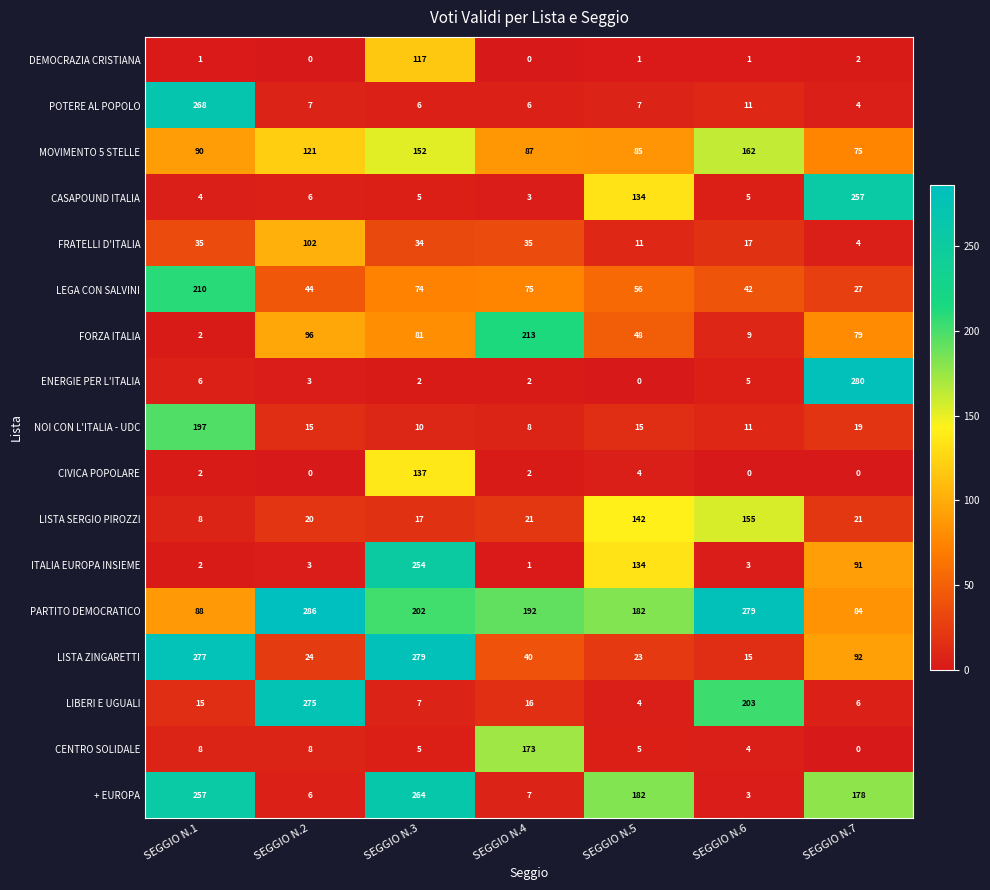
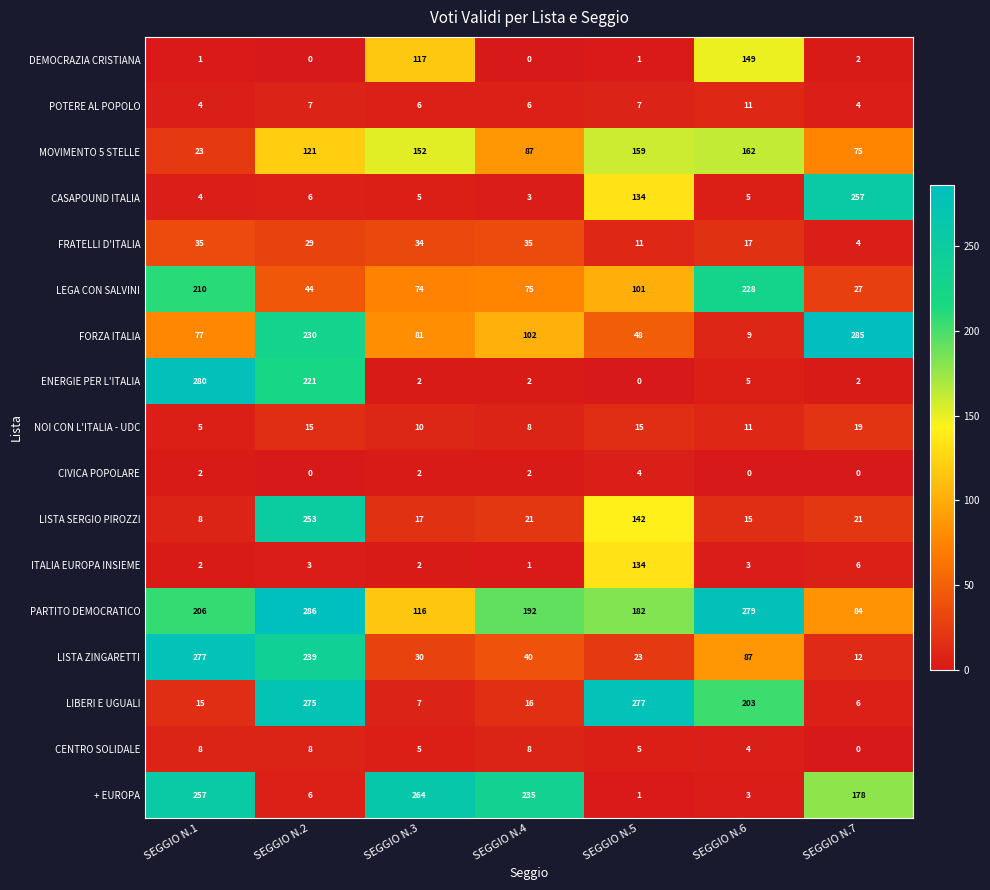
  {
    "DEMOCRAZIA CRISTIANA": {
      "SEGGIO N.1": 1,
      "SEGGIO N.2": 0,
      "SEGGIO N.3": 117,
      "SEGGIO N.4": 0,
      "SEGGIO N.5": 1,
-     "SEGGIO N.6": 1,
+     "SEGGIO N.6": 149,
      "SEGGIO N.7": 2
    },
    "POTERE AL POPOLO": {
-     "SEGGIO N.1": 268,
+     "SEGGIO N.1": 4,
      "SEGGIO N.2": 7,
      "SEGGIO N.3": 6,
      "SEGGIO N.4": 6,
      "SEGGIO N.5": 7,
      "SEGGIO N.6": 11,
      "SEGGIO N.7": 4
    },
    "MOVIMENTO 5 STELLE": {
-     "SEGGIO N.1": 90,
+     "SEGGIO N.1": 23,
      "SEGGIO N.2": 121,
      "SEGGIO N.3": 152,
      "SEGGIO N.4": 87,
-     "SEGGIO N.5": 85,
+     "SEGGIO N.5": 159,
      "SEGGIO N.6": 162,
      "SEGGIO N.7": 75
    },
    "CASAPOUND ITALIA": {
      "SEGGIO N.1": 4,
      "SEGGIO N.2": 6,
      "SEGGIO N.3": 5,
      "SEGGIO N.4": 3,
      "SEGGIO N.5": 134,
      "SEGGIO N.6": 5,
      "SEGGIO N.7": 257
    },
    "FRATELLI D'ITALIA": {
      "SEGGIO N.1": 35,
-     "SEGGIO N.2": 102,
+     "SEGGIO N.2": 29,
      "SEGGIO N.3": 34,
      "SEGGIO N.4": 35,
      "SEGGIO N.5": 11,
      "SEGGIO N.6": 17,
      "SEGGIO N.7": 4
    },
    "LEGA CON SALVINI": {
      "SEGGIO N.1": 210,
      "SEGGIO N.2": 44,
      "SEGGIO N.3": 74,
      "SEGGIO N.4": 75,
-     "SEGGIO N.5": 56,
-     "SEGGIO N.6": 42,
+     "SEGGIO N.5": 101,
+     "SEGGIO N.6": 228,
      "SEGGIO N.7": 27
    },
    "FORZA ITALIA": {
-     "SEGGIO N.1": 2,
-     "SEGGIO N.2": 96,
+     "SEGGIO N.1": 77,
+     "SEGGIO N.2": 230,
      "SEGGIO N.3": 81,
-     "SEGGIO N.4": 213,
+     "SEGGIO N.4": 102,
      "SEGGIO N.5": 48,
      "SEGGIO N.6": 9,
-     "SEGGIO N.7": 79
+     "SEGGIO N.7": 285
    },
    "ENERGIE PER L'ITALIA": {
-     "SEGGIO N.1": 6,
-     "SEGGIO N.2": 3,
+     "SEGGIO N.1": 280,
+     "SEGGIO N.2": 221,
      "SEGGIO N.3": 2,
      "SEGGIO N.4": 2,
      "SEGGIO N.5": 0,
      "SEGGIO N.6": 5,
-     "SEGGIO N.7": 280
+     "SEGGIO N.7": 2
    },
    "NOI CON L'ITALIA - UDC": {
-     "SEGGIO N.1": 197,
+     "SEGGIO N.1": 5,
      "SEGGIO N.2": 15,
      "SEGGIO N.3": 10,
      "SEGGIO N.4": 8,
      "SEGGIO N.5": 15,
      "SEGGIO N.6": 11,
      "SEGGIO N.7": 19
    },
    "CIVICA POPOLARE": {
      "SEGGIO N.1": 2,
      "SEGGIO N.2": 0,
-     "SEGGIO N.3": 137,
+     "SEGGIO N.3": 2,
      "SEGGIO N.4": 2,
      "SEGGIO N.5": 4,
      "SEGGIO N.6": 0,
      "SEGGIO N.7": 0
    },
    "LISTA SERGIO PIROZZI": {
      "SEGGIO N.1": 8,
-     "SEGGIO N.2": 20,
+     "SEGGIO N.2": 253,
      "SEGGIO N.3": 17,
      "SEGGIO N.4": 21,
      "SEGGIO N.5": 142,
-     "SEGGIO N.6": 155,
+     "SEGGIO N.6": 15,
      "SEGGIO N.7": 21
    },
    "ITALIA EUROPA INSIEME": {
      "SEGGIO N.1": 2,
      "SEGGIO N.2": 3,
-     "SEGGIO N.3": 254,
+     "SEGGIO N.3": 2,
      "SEGGIO N.4": 1,
      "SEGGIO N.5": 134,
      "SEGGIO N.6": 3,
-     "SEGGIO N.7": 91
+     "SEGGIO N.7": 6
    },
    "PARTITO DEMOCRATICO": {
-     "SEGGIO N.1": 88,
+     "SEGGIO N.1": 206,
      "SEGGIO N.2": 286,
-     "SEGGIO N.3": 202,
+     "SEGGIO N.3": 116,
      "SEGGIO N.4": 192,
      "SEGGIO N.5": 182,
      "SEGGIO N.6": 279,
      "SEGGIO N.7": 84
    },
    "LISTA ZINGARETTI": {
      "SEGGIO N.1": 277,
-     "SEGGIO N.2": 24,
-     "SEGGIO N.3": 279,
+     "SEGGIO N.2": 239,
+     "SEGGIO N.3": 30,
      "SEGGIO N.4": 40,
      "SEGGIO N.5": 23,
-     "SEGGIO N.6": 15,
-     "SEGGIO N.7": 92
+     "SEGGIO N.6": 87,
+     "SEGGIO N.7": 12
    },
    "LIBERI E UGUALI": {
      "SEGGIO N.1": 15,
      "SEGGIO N.2": 275,
      "SEGGIO N.3": 7,
      "SEGGIO N.4": 16,
-     "SEGGIO N.5": 4,
+     "SEGGIO N.5": 277,
      "SEGGIO N.6": 203,
      "SEGGIO N.7": 6
    },
    "CENTRO SOLIDALE": {
      "SEGGIO N.1": 8,
      "SEGGIO N.2": 8,
      "SEGGIO N.3": 5,
-     "SEGGIO N.4": 173,
+     "SEGGIO N.4": 8,
      "SEGGIO N.5": 5,
      "SEGGIO N.6": 4,
      "SEGGIO N.7": 0
    },
    "+ EUROPA": {
      "SEGGIO N.1": 257,
      "SEGGIO N.2": 6,
      "SEGGIO N.3": 264,
-     "SEGGIO N.4": 7,
-     "SEGGIO N.5": 182,
+     "SEGGIO N.4": 235,
+     "SEGGIO N.5": 1,
      "SEGGIO N.6": 3,
      "SEGGIO N.7": 178
    }
  }
